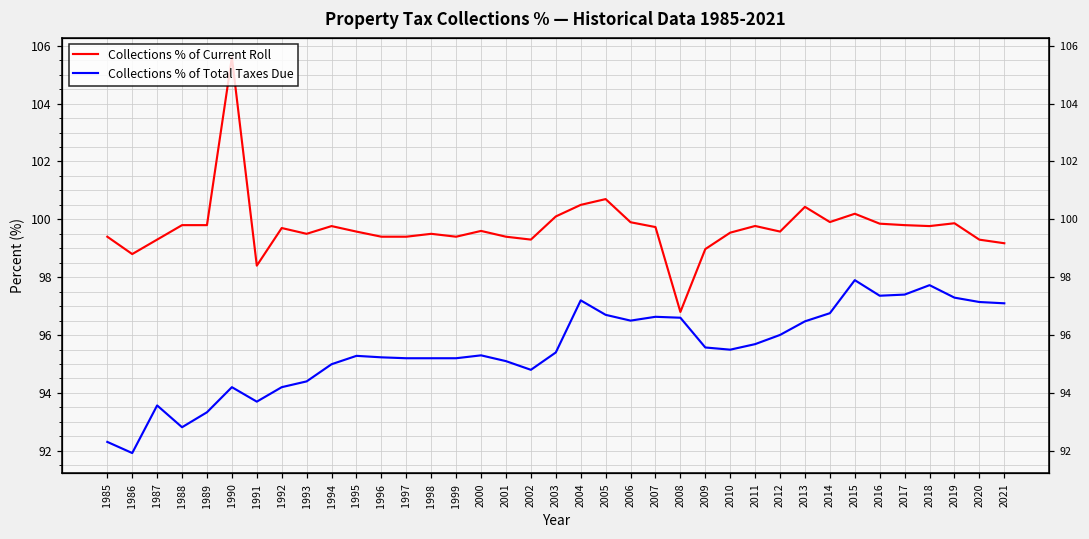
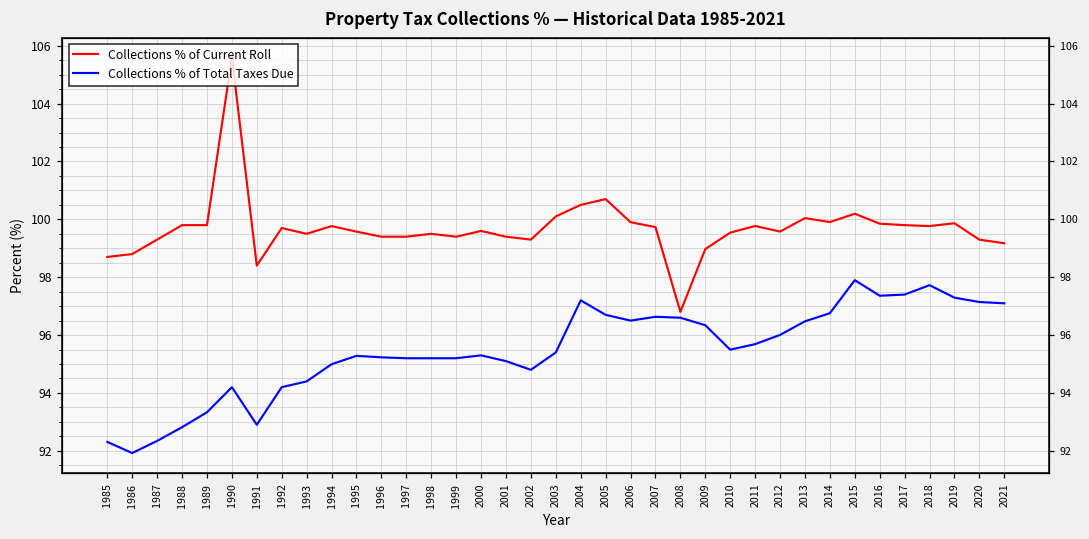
  {
    "Collections % of Current Roll": {
-     "1985": 99.4,
+     "1985": 98.7,
      "1986": 98.8,
      "1987": 99.3,
      "1988": 99.8,
      "1989": 99.8,
      "1991": 98.4,
      "1992": 99.7,
      "1993": 99.5,
      "1994": 99.8,
      "1995": 99.6,
      "1996": 99.4,
      "1997": 99.4,
      "1998": 99.5,
      "1999": 99.4,
      "2000": 99.6,
      "2001": 99.4,
      "2002": 99.3,
      "2003": 100.1,
      "2004": 100.5,
      "2005": 100.7,
      "2006": 99.9,
      "2007": 99.7,
      "2008": 96.8,
      "2009": 99.0,
      "2010": 99.5,
      "2011": 99.8,
      "2012": 99.6,
-     "2013": 100.4,
+     "2013": 100.0,
      "2014": 99.9,
      "2015": 100.2,
      "2016": 99.9,
      "2017": 99.8,
      "2018": 99.8,
      "2019": 99.9,
      "2020": 99.3,
      "2021": 99.2
    },
    "Collections % of Total Taxes Due": {
      "1985": 92.3,
      "1986": 91.9,
-     "1987": 93.6,
+     "1987": 92.3,
      "1988": 92.8,
      "1989": 93.3,
      "1990": 94.2,
-     "1991": 93.7,
+     "1991": 92.9,
      "1992": 94.2,
      "1993": 94.4,
      "1994": 95.0,
      "1995": 95.3,
      "1996": 95.2,
      "1997": 95.2,
      "1998": 95.2,
      "1999": 95.2,
      "2000": 95.3,
      "2001": 95.1,
      "2002": 94.8,
      "2003": 95.4,
      "2004": 97.2,
      "2005": 96.7,
      "2006": 96.5,
      "2007": 96.6,
      "2008": 96.6,
-     "2009": 95.6,
+     "2009": 96.3,
      "2010": 95.5,
      "2011": 95.7,
      "2012": 96.0,
      "2013": 96.5,
      "2014": 96.8,
      "2015": 97.9,
      "2016": 97.4,
      "2017": 97.4,
      "2018": 97.7,
      "2019": 97.3,
      "2020": 97.1,
      "2021": 97.1
    }
  }
